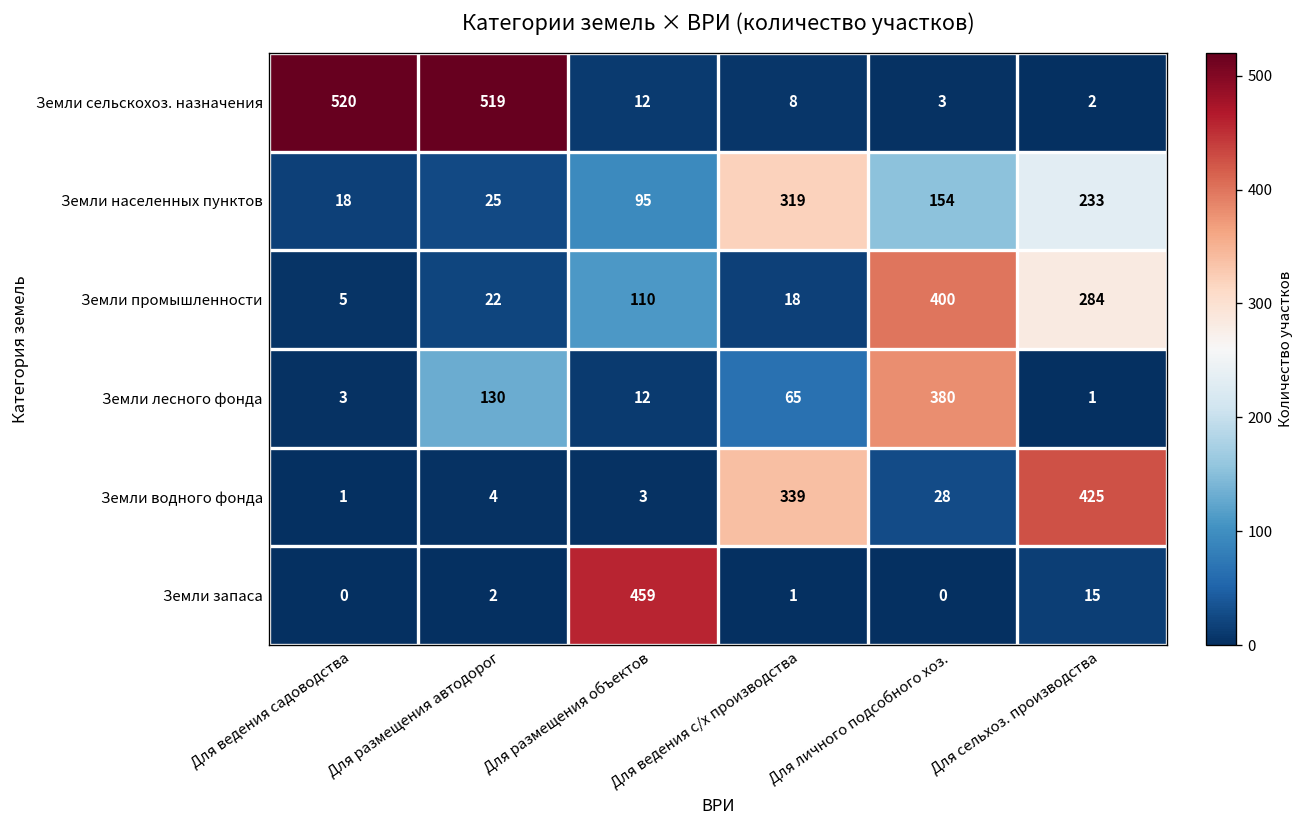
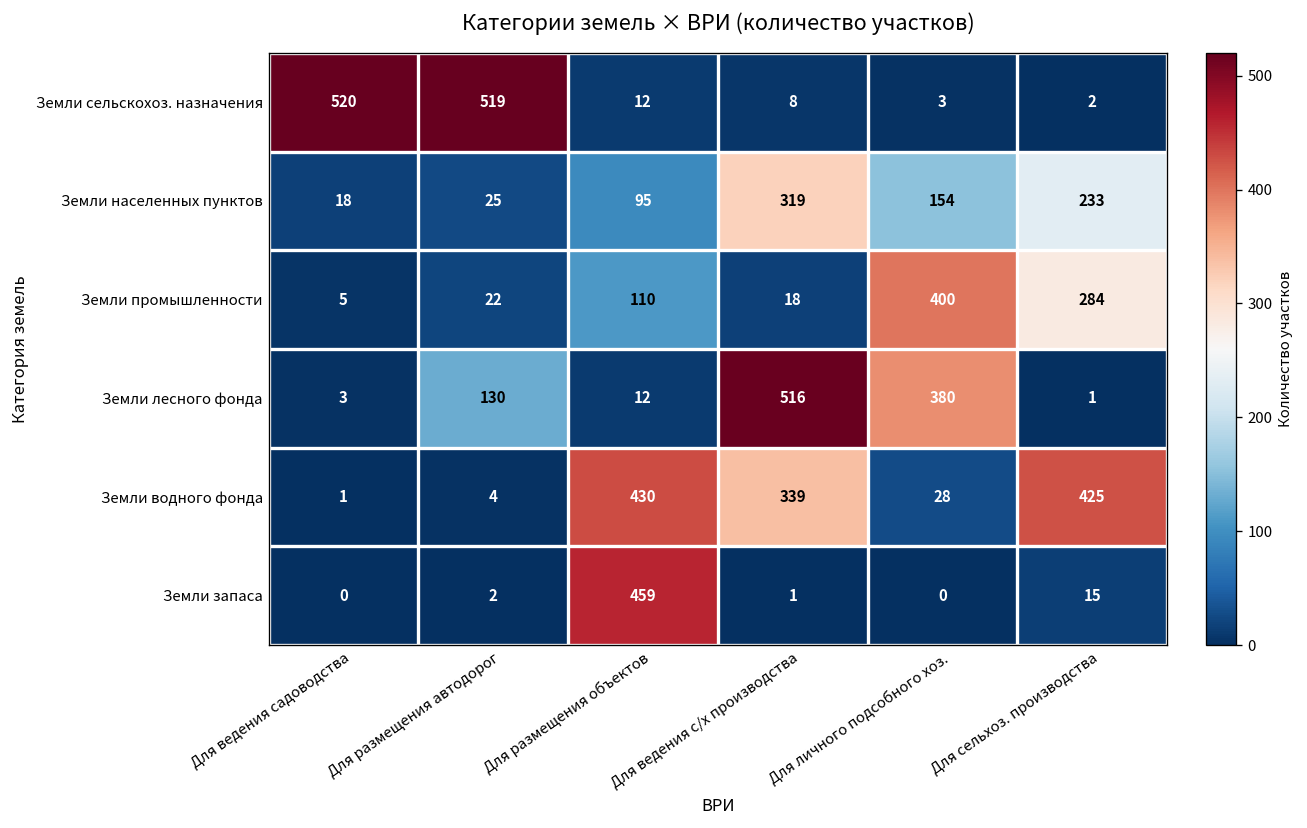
  {
    "Земли сельскохоз. назначения": {
      "Для ведения садоводства": 520,
      "Для размещения автодорог": 519,
      "Для размещения объектов": 12,
      "Для ведения с/х производства": 8,
      "Для личного подсобного хоз.": 3,
      "Для сельхоз. производства": 2
    },
    "Земли населенных пунктов": {
      "Для ведения садоводства": 18,
      "Для размещения автодорог": 25,
      "Для размещения объектов": 95,
      "Для ведения с/х производства": 319,
      "Для личного подсобного хоз.": 154,
      "Для сельхоз. производства": 233
    },
    "Земли промышленности": {
      "Для ведения садоводства": 5,
      "Для размещения автодорог": 22,
      "Для размещения объектов": 110,
      "Для ведения с/х производства": 18,
      "Для личного подсобного хоз.": 400,
      "Для сельхоз. производства": 284
    },
    "Земли лесного фонда": {
      "Для ведения садоводства": 3,
      "Для размещения автодорог": 130,
      "Для размещения объектов": 12,
-     "Для ведения с/х производства": 65,
+     "Для ведения с/х производства": 516,
      "Для личного подсобного хоз.": 380,
      "Для сельхоз. производства": 1
    },
    "Земли водного фонда": {
      "Для ведения садоводства": 1,
      "Для размещения автодорог": 4,
-     "Для размещения объектов": 3,
+     "Для размещения объектов": 430,
      "Для ведения с/х производства": 339,
      "Для личного подсобного хоз.": 28,
      "Для сельхоз. производства": 425
    },
    "Земли запаса": {
      "Для ведения садоводства": 0,
      "Для размещения автодорог": 2,
      "Для размещения объектов": 459,
      "Для ведения с/х производства": 1,
      "Для личного подсобного хоз.": 0,
      "Для сельхоз. производства": 15
    }
  }
